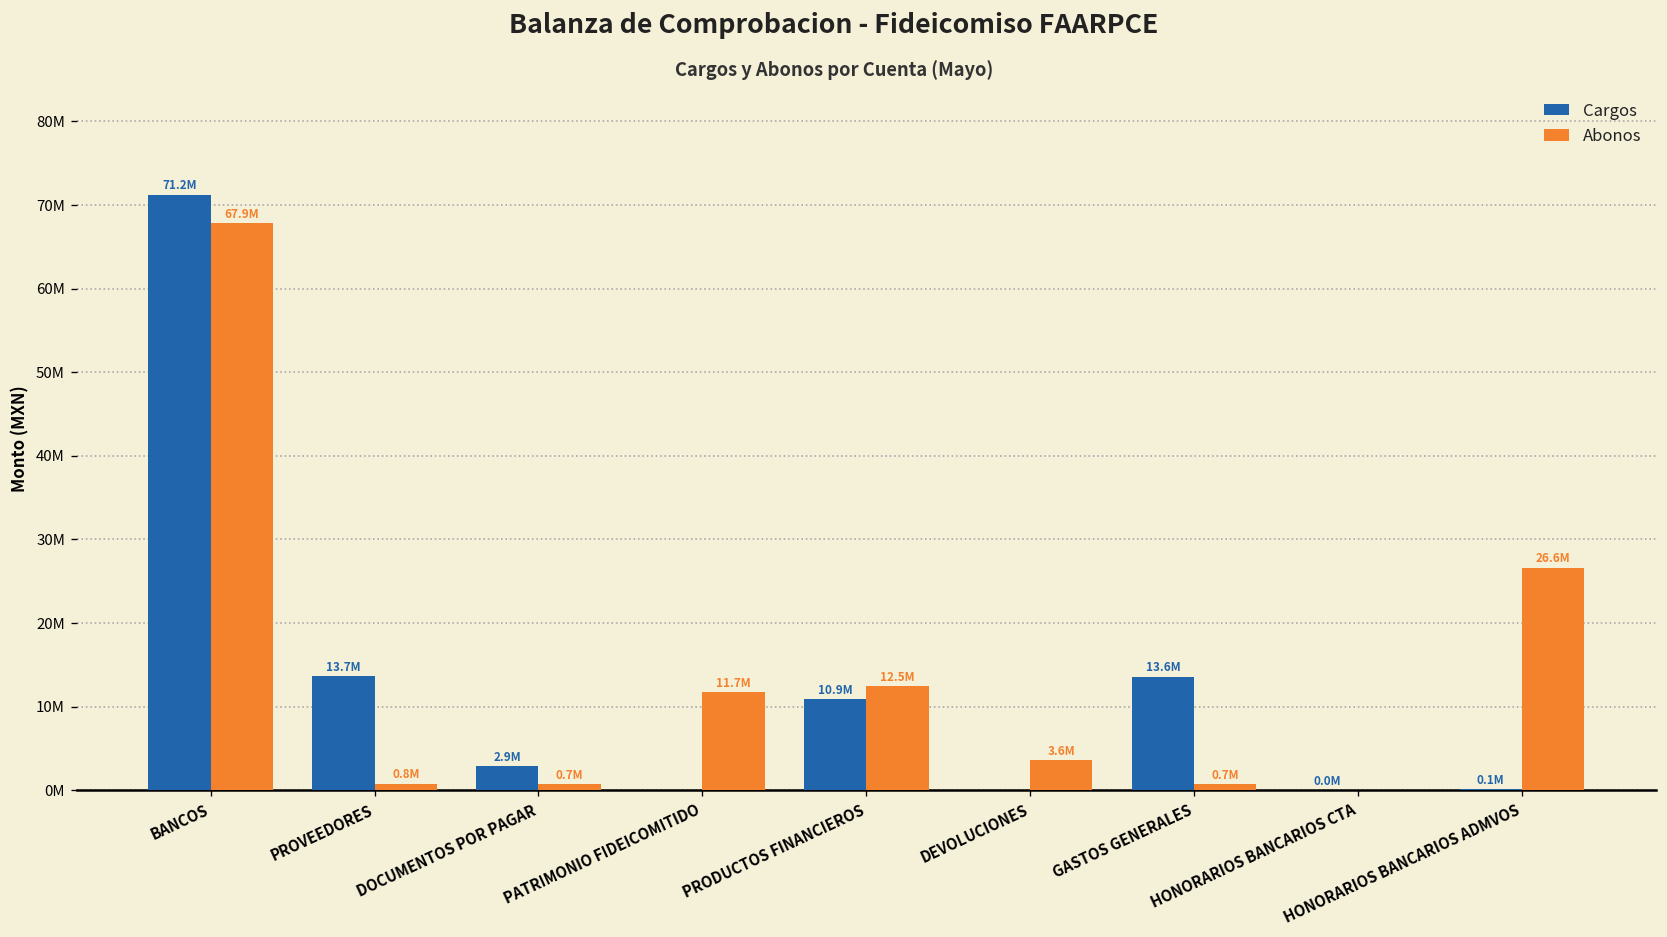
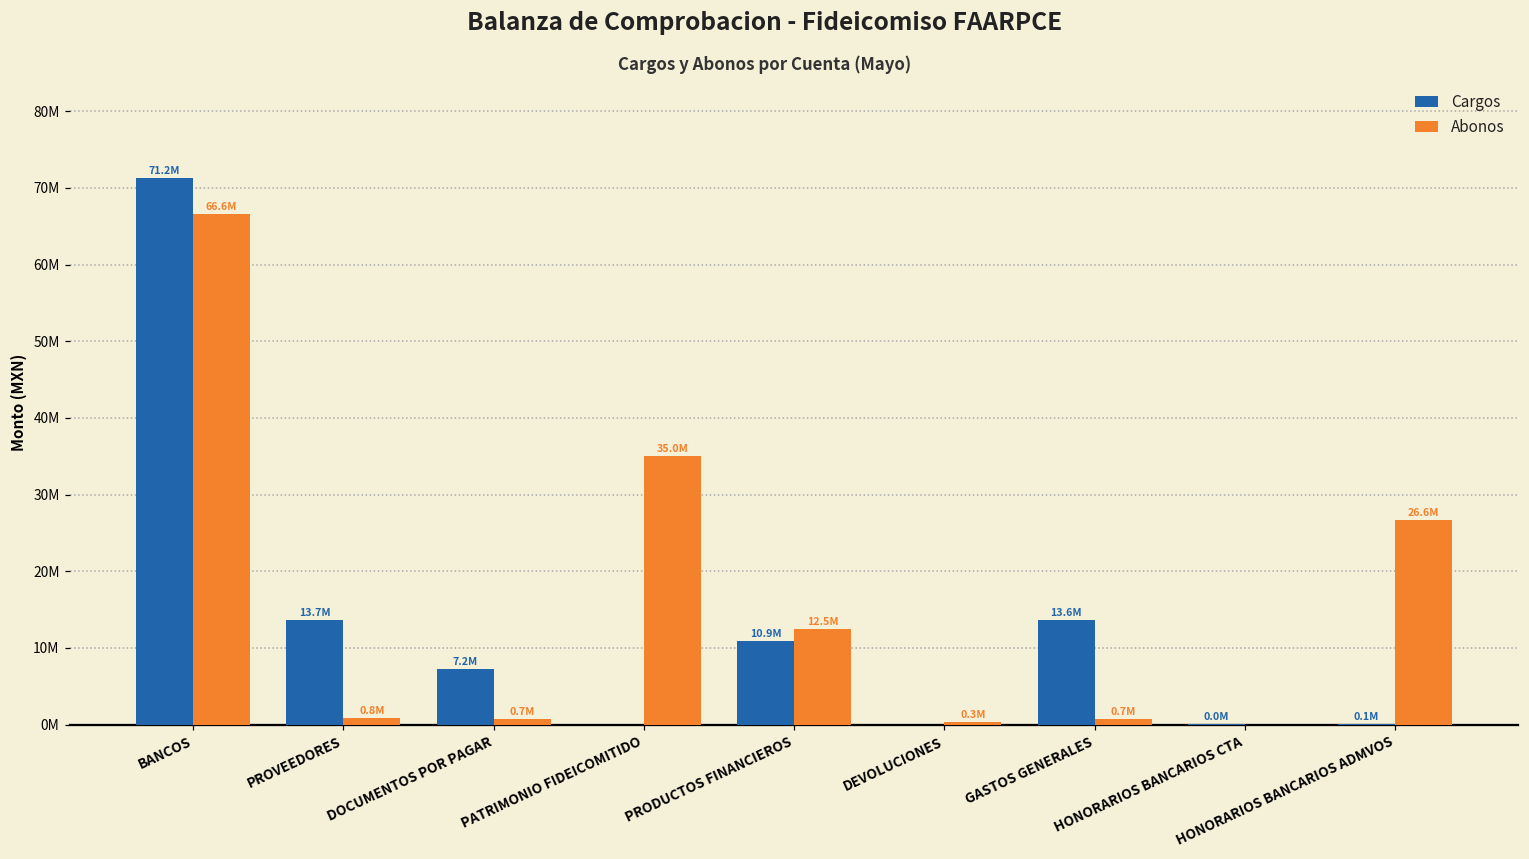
  {
    "Cargos": {
      "BANCOS": "71.2M",
      "PROVEEDORES": "13.7M",
-     "DOCUMENTOS POR PAGAR": "2.9M",
+     "DOCUMENTOS POR PAGAR": "7.2M",
      "PRODUCTOS FINANCIEROS": "10.9M",
      "GASTOS GENERALES": "13.6M",
      "HONORARIOS BANCARIOS ADMVOS": "0.1M"
    },
    "Abonos": {
-     "BANCOS": "67.9M",
+     "BANCOS": "66.6M",
      "PROVEEDORES": "0.8M",
      "DOCUMENTOS POR PAGAR": "0.7M",
-     "PATRIMONIO FIDEICOMITIDO": "11.7M",
+     "PATRIMONIO FIDEICOMITIDO": "35.0M",
      "PRODUCTOS FINANCIEROS": "12.5M",
-     "DEVOLUCIONES": "3.6M",
+     "DEVOLUCIONES": "0.3M",
      "GASTOS GENERALES": "0.7M",
      "HONORARIOS BANCARIOS ADMVOS": "26.6M"
    }
  }
